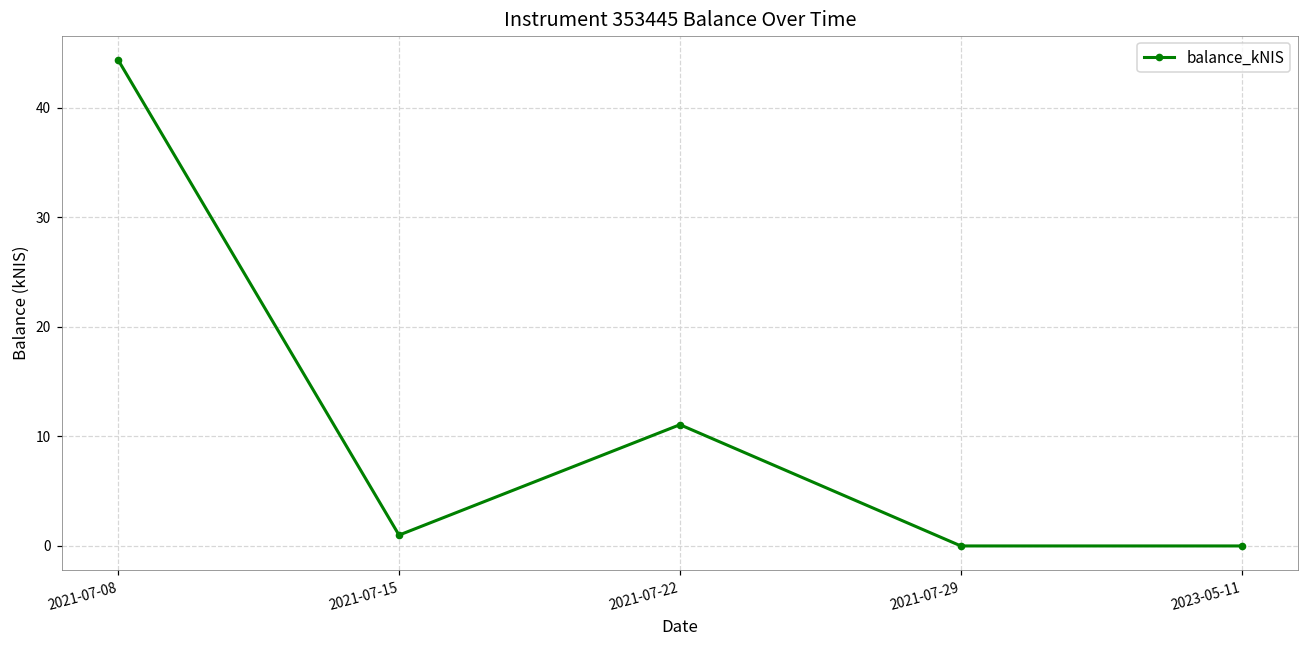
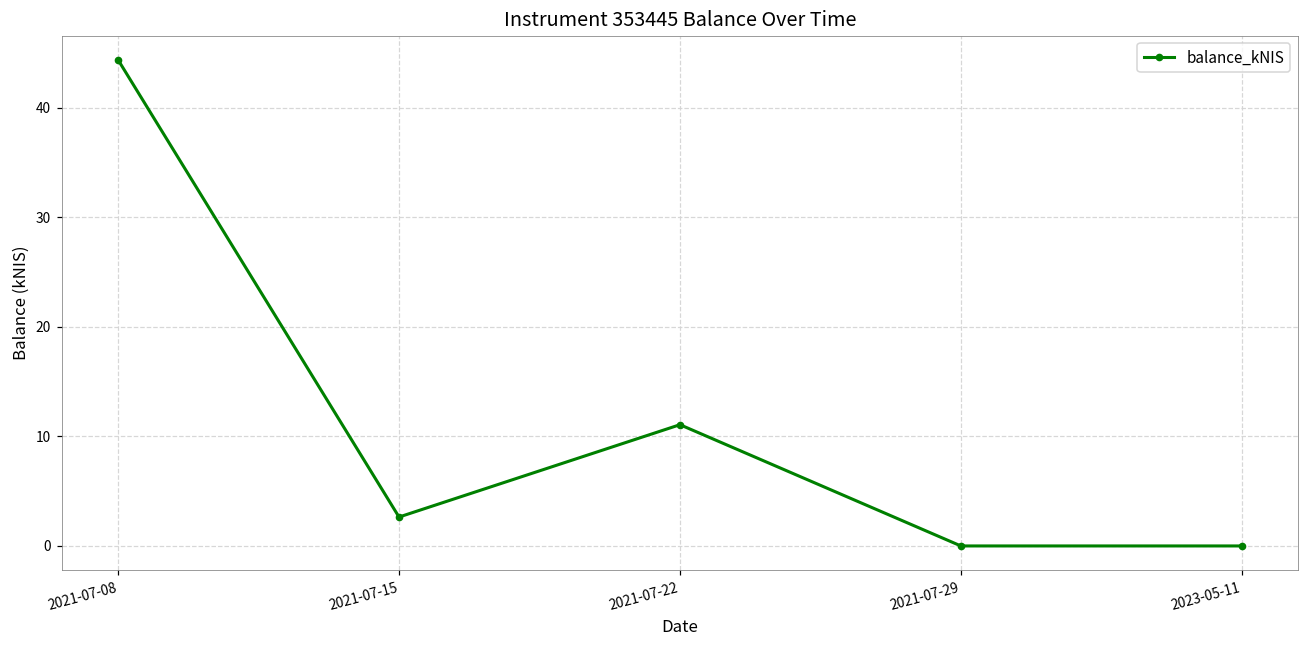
  {
    "2021-07-08": 44,
-   "2021-07-15": 1,
+   "2021-07-15": 3,
    "2021-07-22": 11,
    "2021-07-29": 0,
    "2023-05-11": 0
  }
